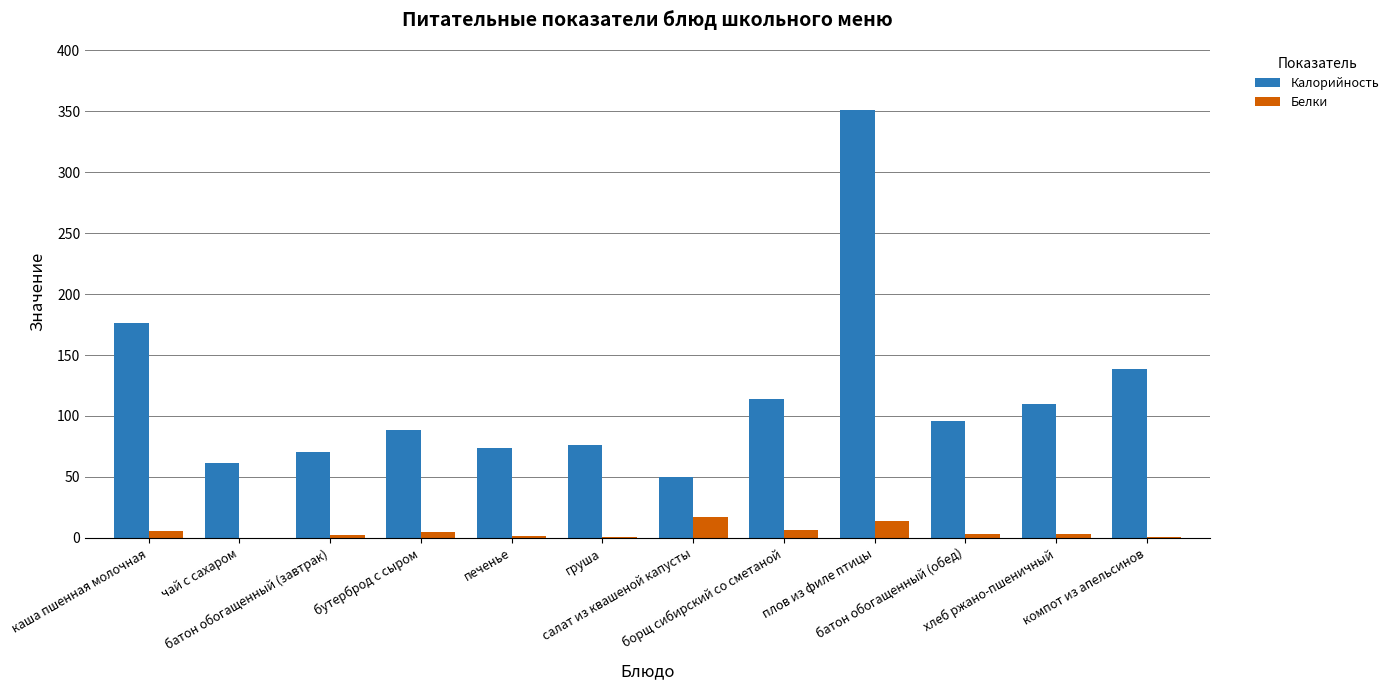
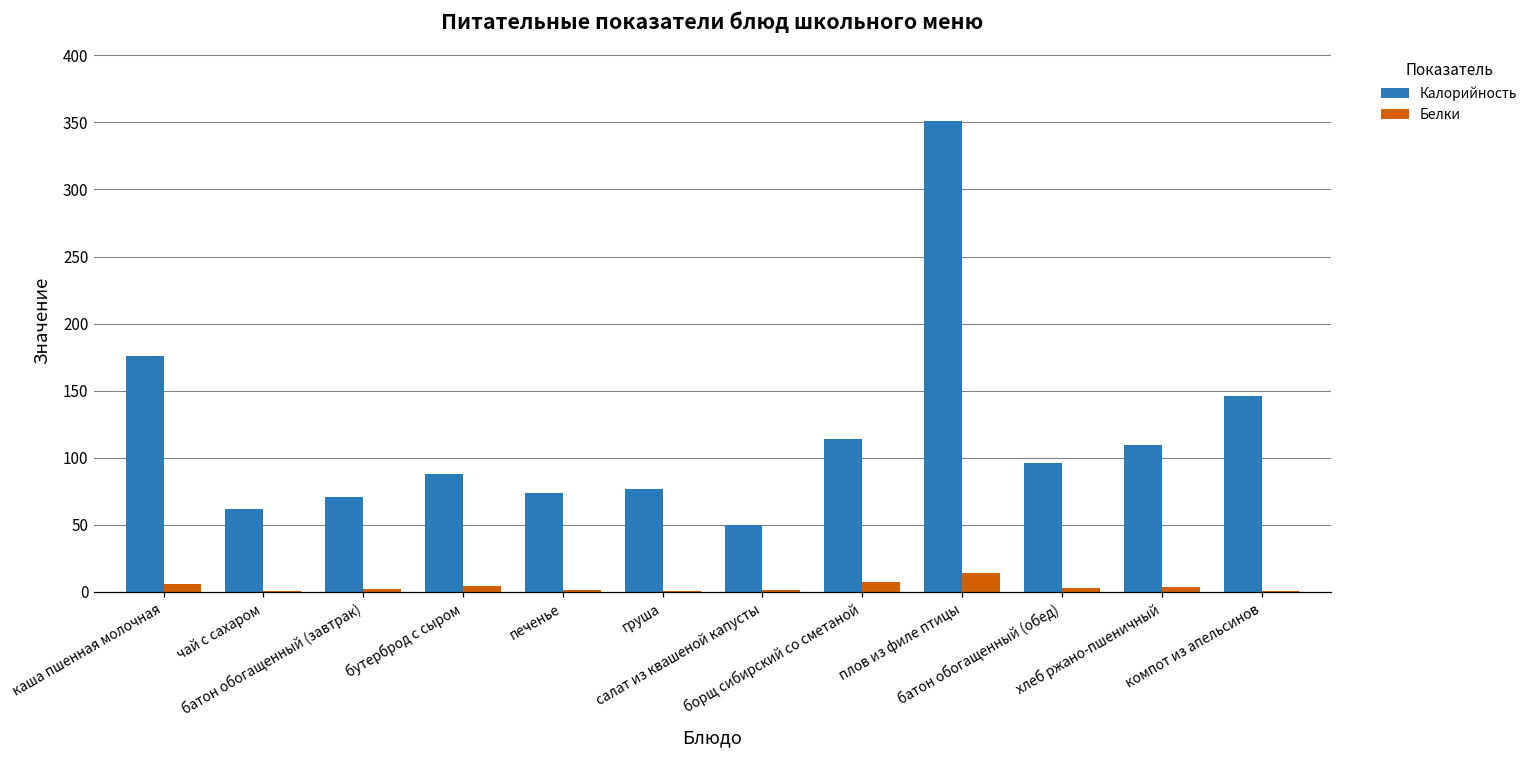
  {
    "Калорийность": {
      "каша пшенная молочная": 176,
      "чай с сахаром": 62,
      "батон обогащенный (завтрак)": 70,
      "бутерброд с сыром": 88,
      "печенье": 73,
      "груша": 77,
      "салат из квашеной капусты": 50,
      "борщ сибирский со сметаной": 114,
      "плов из филе птицы": 351,
      "батон обогащенный (обед)": 96,
      "хлеб ржано-пшеничный": 110,
-     "компот из апельсинов": 139
+     "компот из апельсинов": 146
    },
    "Белки": {
      "каша пшенная молочная": 5,
      "бутерброд с сыром": 5,
-     "салат из квашеной капусты": 17,
+     "салат из квашеной капусты": 1,
      "борщ сибирский со сметаной": 7,
      "плов из филе птицы": 14,
      "батон обогащенный (обед)": 3,
      "хлеб ржано-пшеничный": 3
    }
  }
